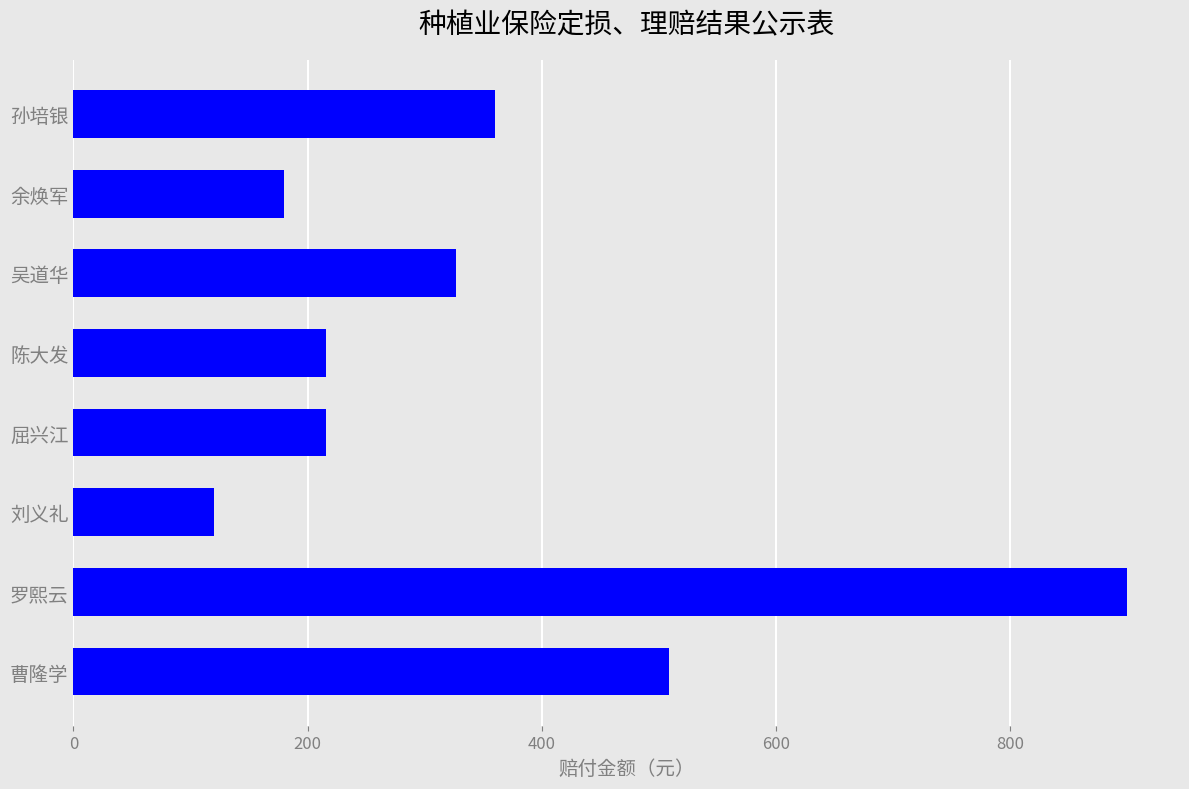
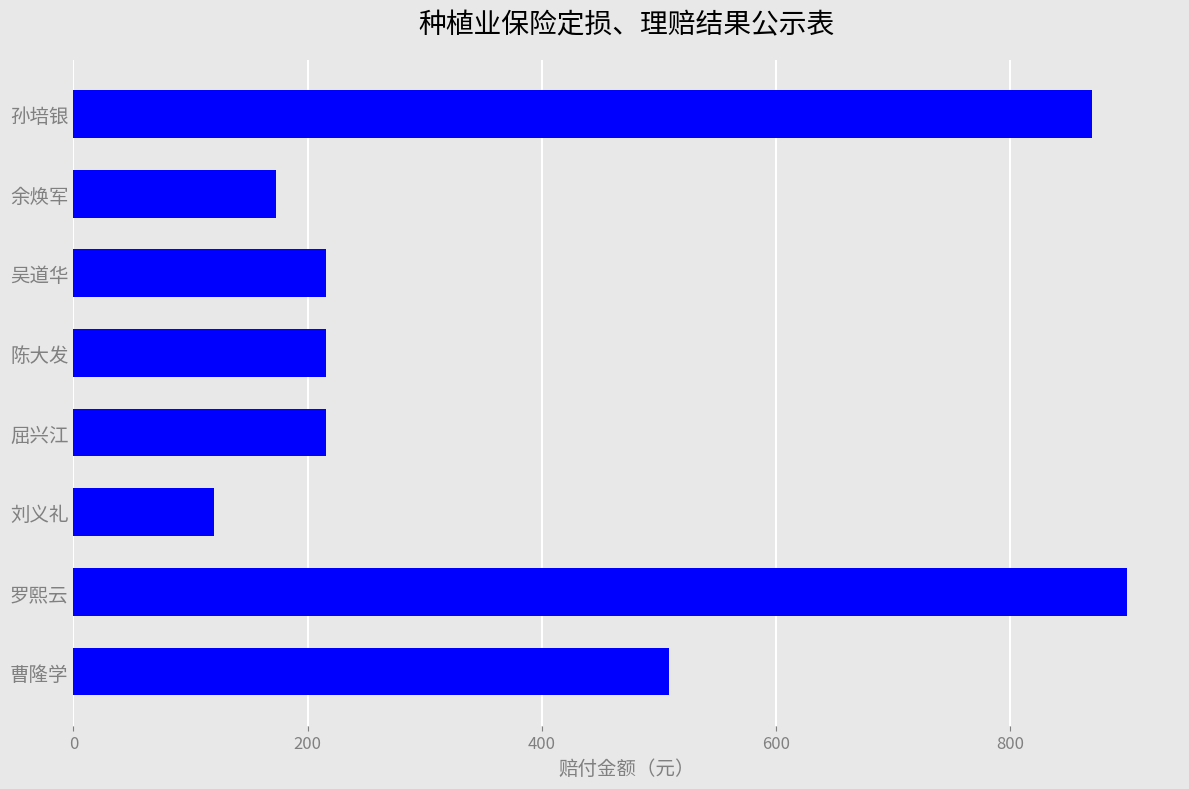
  {
-   "孙培银": 360,
-   "余焕军": 180,
-   "吴道华": 327,
+   "孙培银": 870,
+   "余焕军": 173,
+   "吴道华": 216,
    "陈大发": 216,
    "屈兴江": 216,
    "刘义礼": 120,
    "罗熙云": 900,
    "曹隆学": 509
  }
